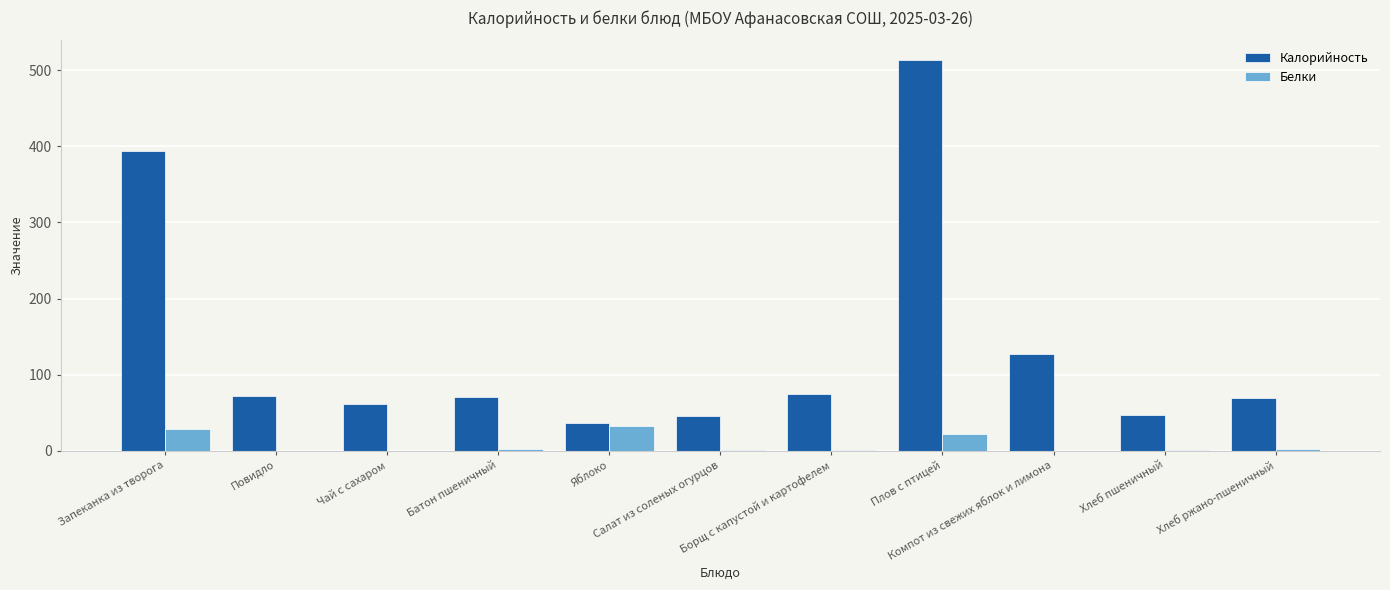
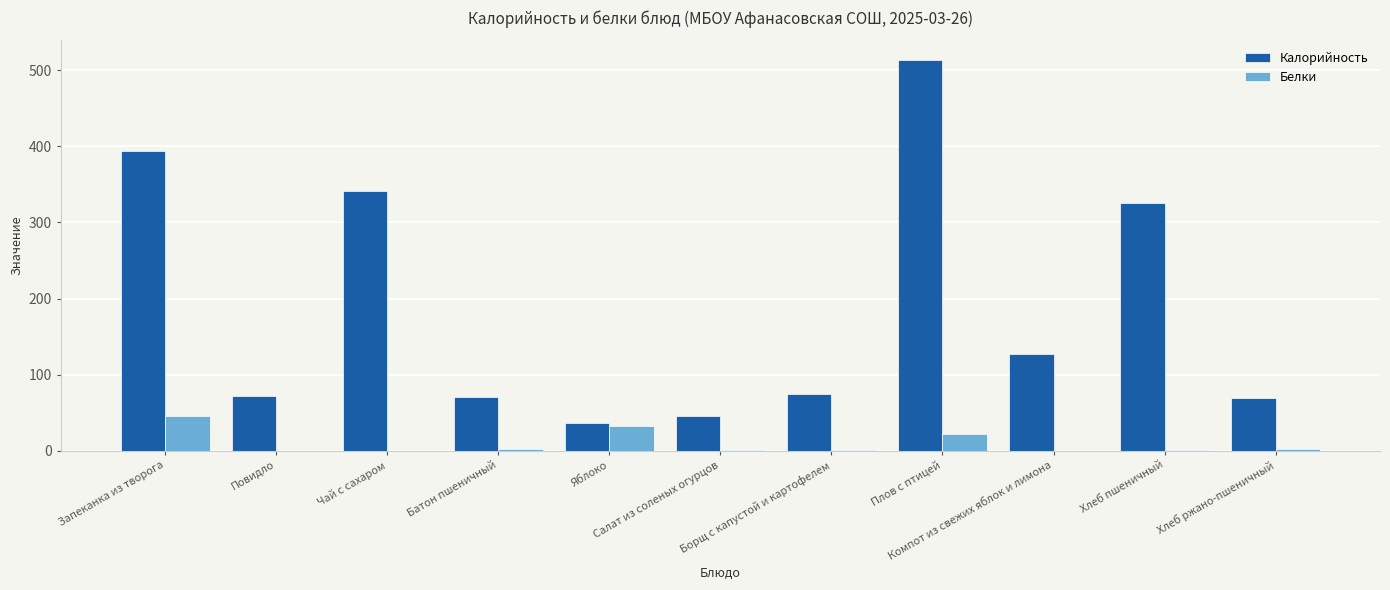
  {
    "Калорийность": {
      "Запеканка из творога": 390,
      "Повидло": 70,
-     "Чай с сахаром": 60,
+     "Чай с сахаром": 340,
      "Батон пшеничный": 70,
      "Яблоко": 40,
      "Салат из соленых огурцов": 50,
      "Борщ с капустой и картофелем": 80,
      "Плов с птицей": 510,
      "Компот из свежих яблок и лимона": 130,
-     "Хлеб пшеничный": 50,
+     "Хлеб пшеничный": 320,
      "Хлеб ржано-пшеничный": 70
    },
    "Белки": {
-     "Запеканка из творога": 30,
+     "Запеканка из творога": 50,
      "Яблоко": 30,
      "Плов с птицей": 20
    }
  }
